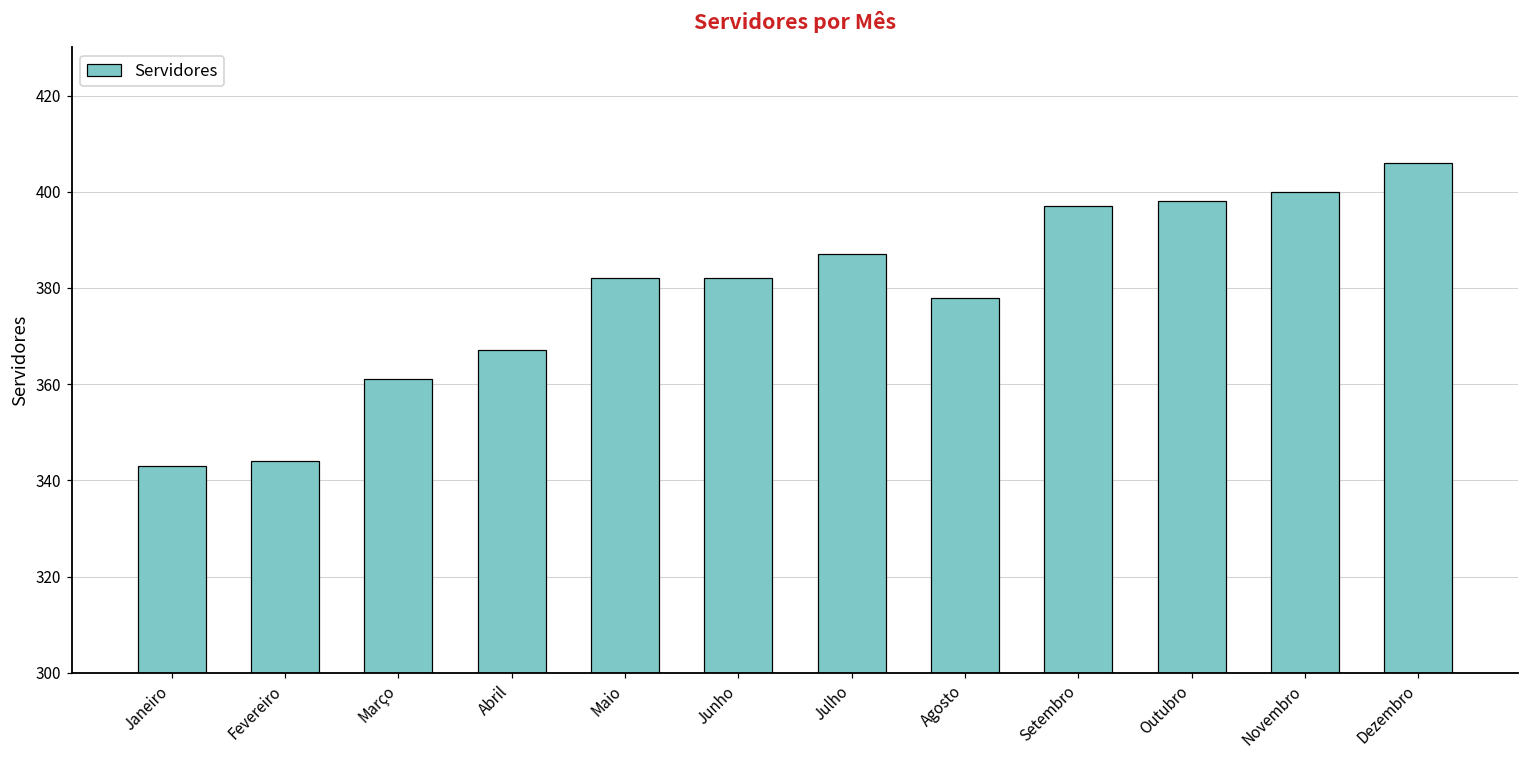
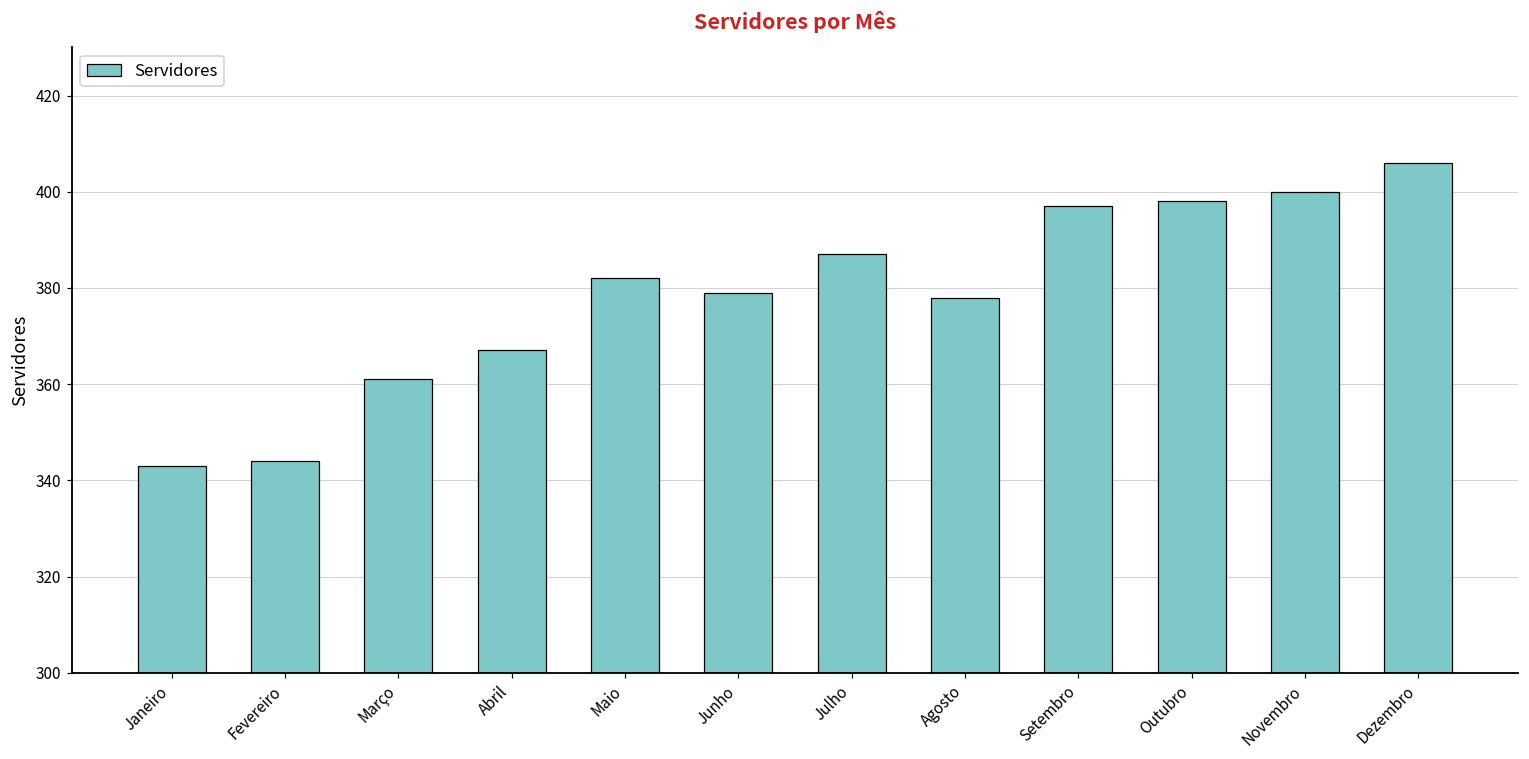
  {
    "Janeiro": 343,
    "Fevereiro": 344,
    "Março": 361,
    "Abril": 367,
    "Maio": 382,
-   "Junho": 382,
+   "Junho": 379,
    "Julho": 387,
    "Agosto": 378,
    "Setembro": 397,
    "Outubro": 398,
    "Novembro": 400,
    "Dezembro": 406
  }
